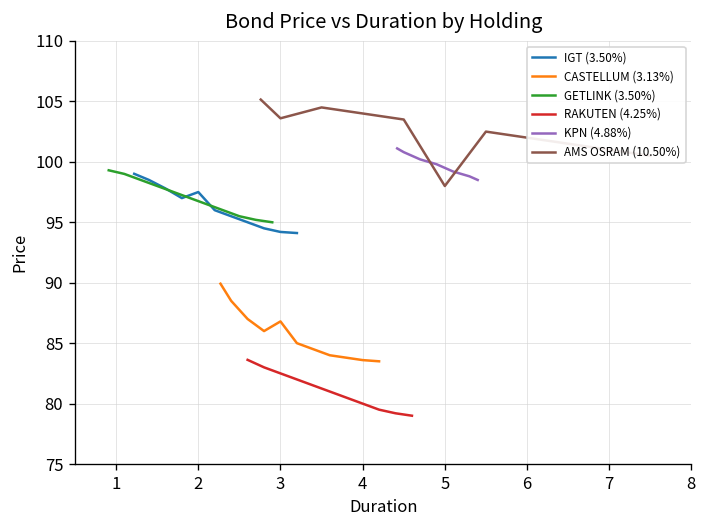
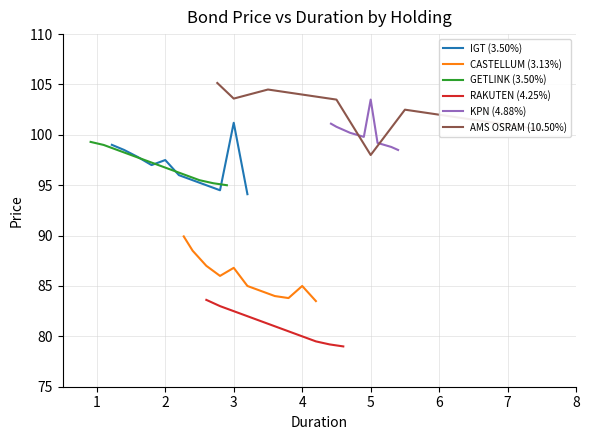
  {
    "IGT (3.50%)": {
      "2": 97.5,
-     "3": 94.2
+     "3": 101.2
    },
    "CASTELLUM (3.13%)": {
      "3": 86.8,
-     "4": 83.6
+     "4": 85.0
    },
    "RAKUTEN (4.25%)": {
      "3": 82.5,
      "4": 80.0
    },
    "KPN (4.88%)": {
-     "5": 99.5
+     "5": 103.5
    },
    "AMS OSRAM (10.50%)": {
      "3": 103.6,
      "4": 104.0,
      "5": 98.0,
      "6": 102.0
    }
  }
